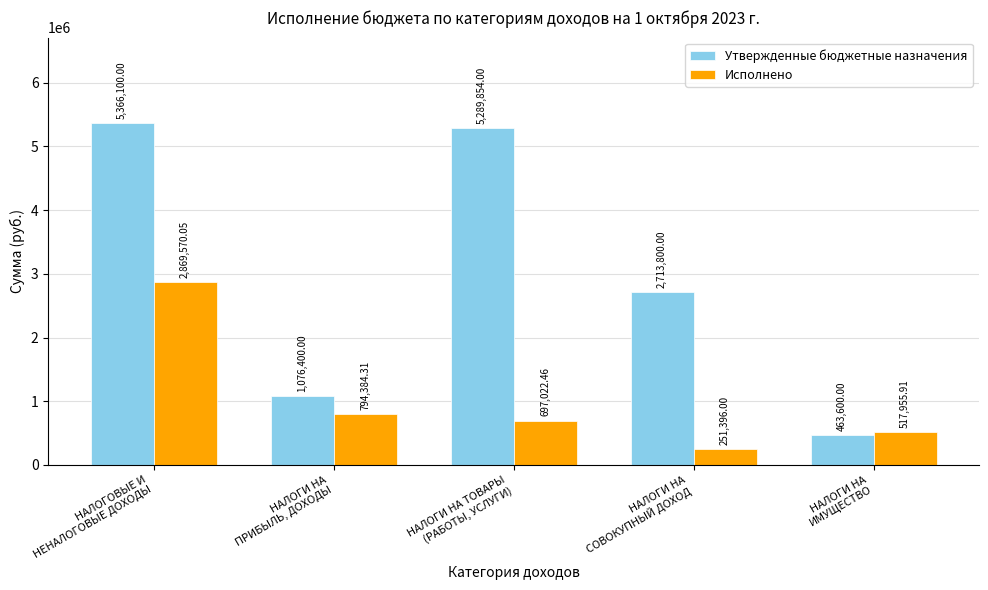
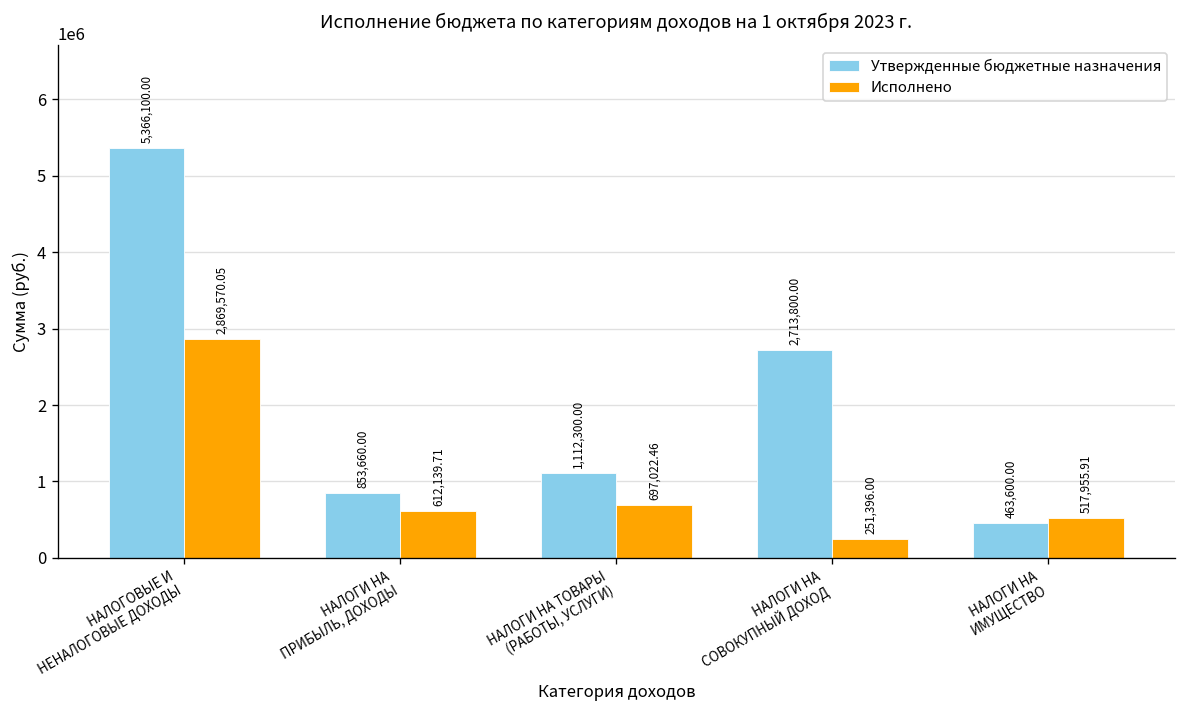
  {
    "Утвержденные бюджетные назначения": {
      "НАЛОГОВЫЕ И НЕНАЛОГОВЫЕ ДОХОДЫ": "5,366,100.00",
-     "НАЛОГИ НА ПРИБЫЛЬ, ДОХОДЫ": "1,076,400.00",
-     "НАЛОГИ НА ТОВАРЫ (РАБОТЫ, УСЛУГИ)": "5,289,854.00",
+     "НАЛОГИ НА ПРИБЫЛЬ, ДОХОДЫ": "853,660.00",
+     "НАЛОГИ НА ТОВАРЫ (РАБОТЫ, УСЛУГИ)": "1,112,300.00",
      "НАЛОГИ НА СОВОКУПНЫЙ ДОХОД": "2,713,800.00",
      "НАЛОГИ НА ИМУЩЕСТВО": "463,600.00"
    },
    "Исполнено": {
      "НАЛОГОВЫЕ И НЕНАЛОГОВЫЕ ДОХОДЫ": "2,869,570.05",
-     "НАЛОГИ НА ПРИБЫЛЬ, ДОХОДЫ": "794,384.31",
+     "НАЛОГИ НА ПРИБЫЛЬ, ДОХОДЫ": "612,139.71",
      "НАЛОГИ НА ТОВАРЫ (РАБОТЫ, УСЛУГИ)": "697,022.46",
      "НАЛОГИ НА СОВОКУПНЫЙ ДОХОД": "251,396.00",
      "НАЛОГИ НА ИМУЩЕСТВО": "517,955.91"
    }
  }
